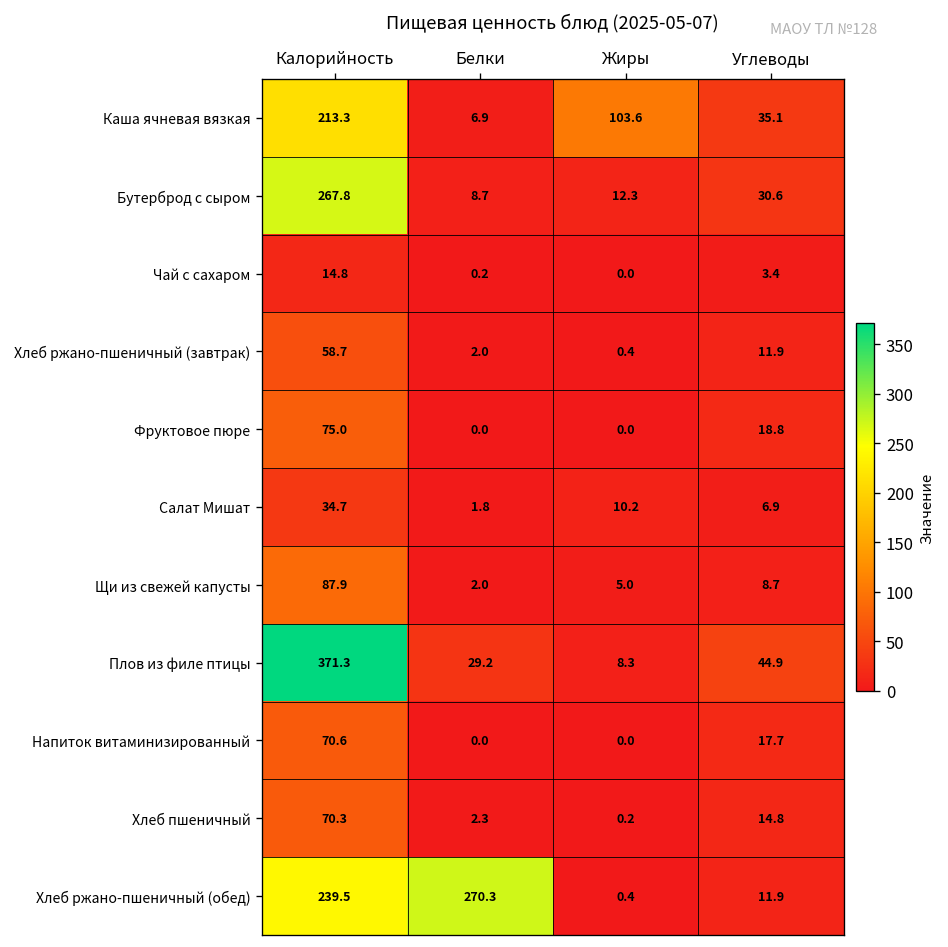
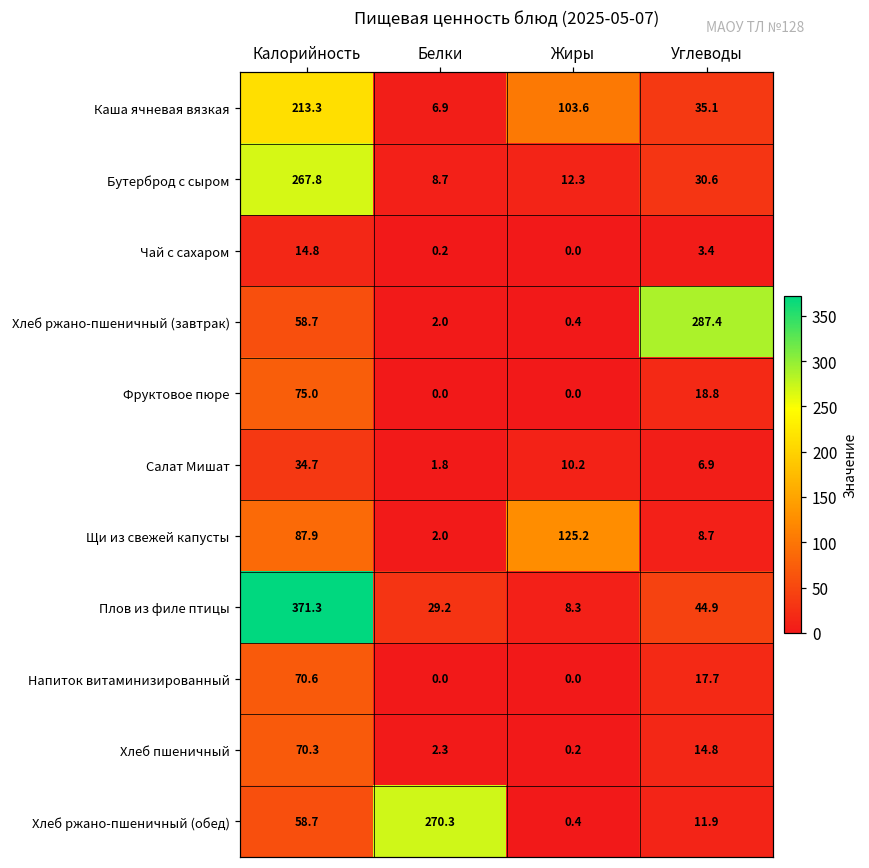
  {
    "Каша ячневая вязкая": {
      "Калорийность": 213.3,
      "Белки": 6.9,
      "Жиры": 103.6,
      "Углеводы": 35.1
    },
    "Бутерброд с сыром": {
      "Калорийность": 267.8,
      "Белки": 8.7,
      "Жиры": 12.3,
      "Углеводы": 30.6
    },
    "Чай с сахаром": {
      "Калорийность": 14.8,
      "Белки": 0.2,
      "Жиры": 0.0,
      "Углеводы": 3.4
    },
    "Хлеб ржано-пшеничный (завтрак)": {
      "Калорийность": 58.7,
      "Белки": 2.0,
      "Жиры": 0.4,
-     "Углеводы": 11.9
+     "Углеводы": 287.4
    },
    "Фруктовое пюре": {
      "Калорийность": 75.0,
      "Белки": 0.0,
      "Жиры": 0.0,
      "Углеводы": 18.8
    },
    "Салат Мишат": {
      "Калорийность": 34.7,
      "Белки": 1.8,
      "Жиры": 10.2,
      "Углеводы": 6.9
    },
    "Щи из свежей капусты": {
      "Калорийность": 87.9,
      "Белки": 2.0,
-     "Жиры": 5.0,
+     "Жиры": 125.2,
      "Углеводы": 8.7
    },
    "Плов из филе птицы": {
      "Калорийность": 371.3,
      "Белки": 29.2,
      "Жиры": 8.3,
      "Углеводы": 44.9
    },
    "Напиток витаминизированный": {
      "Калорийность": 70.6,
      "Белки": 0.0,
      "Жиры": 0.0,
      "Углеводы": 17.7
    },
    "Хлеб пшеничный": {
      "Калорийность": 70.3,
      "Белки": 2.3,
      "Жиры": 0.2,
      "Углеводы": 14.8
    },
    "Хлеб ржано-пшеничный (обед)": {
-     "Калорийность": 239.5,
+     "Калорийность": 58.7,
      "Белки": 270.3,
      "Жиры": 0.4,
      "Углеводы": 11.9
    }
  }
